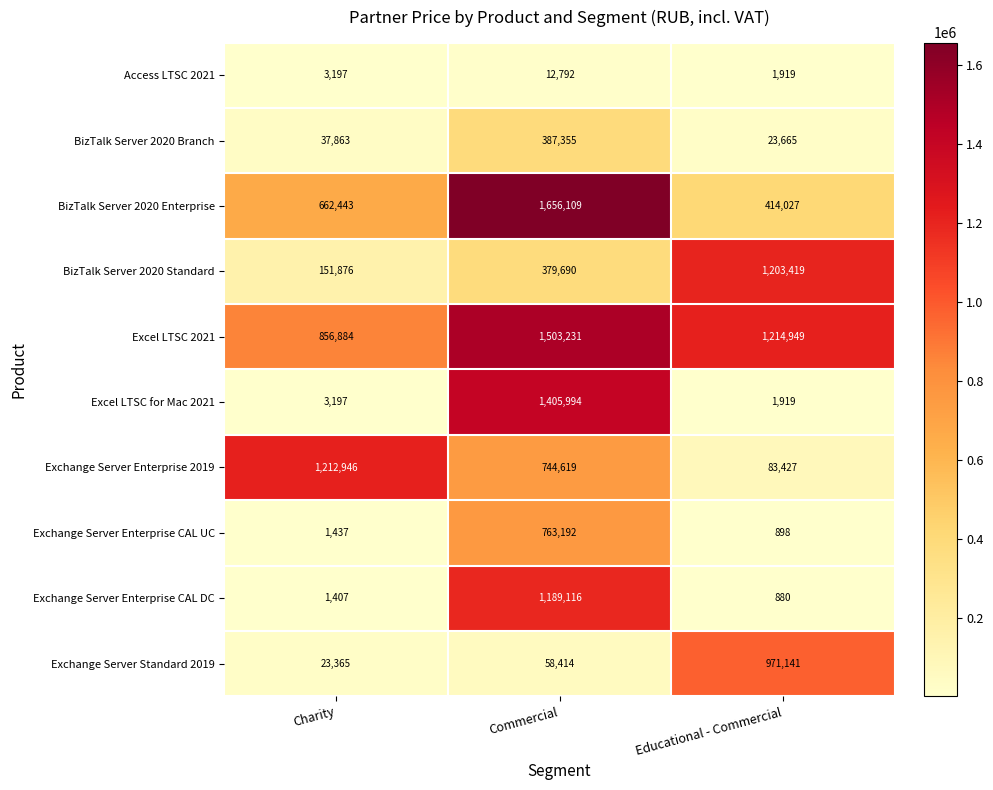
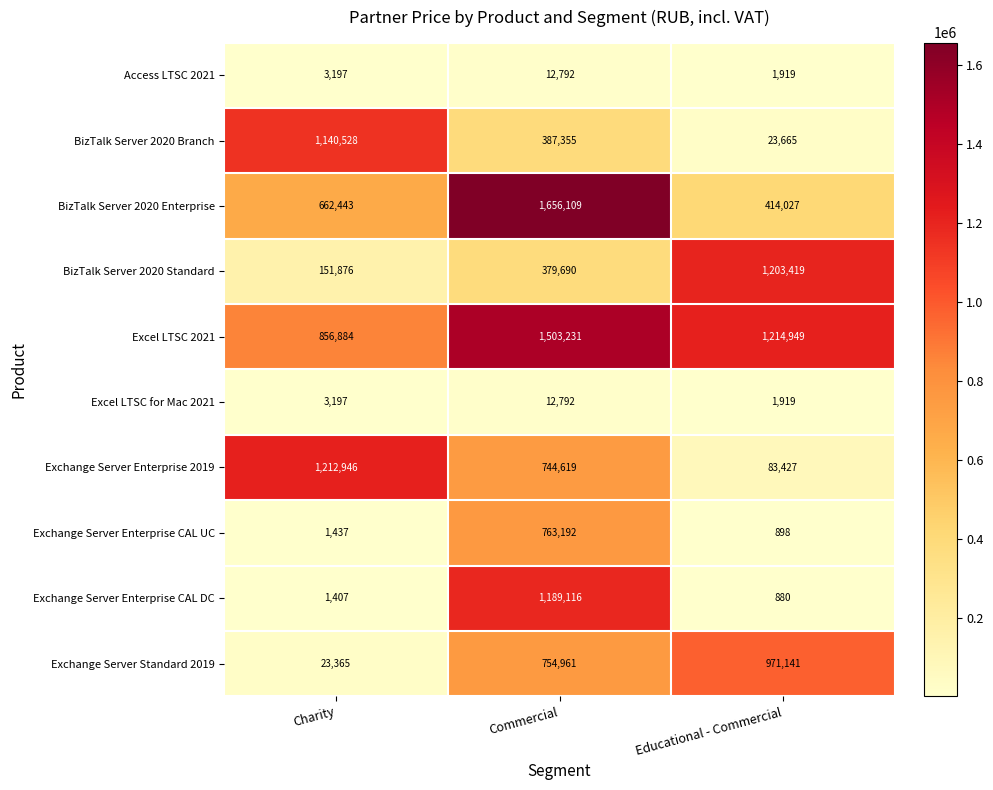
  {
    "Access LTSC 2021": {
      "Charity": "3,197",
      "Commercial": "12,792",
      "Educational - Commercial": "1,919"
    },
    "BizTalk Server 2020 Branch": {
-     "Charity": "37,863",
+     "Charity": "1,140,528",
      "Commercial": "387,355",
      "Educational - Commercial": "23,665"
    },
    "BizTalk Server 2020 Enterprise": {
      "Charity": "662,443",
      "Commercial": "1,656,109",
      "Educational - Commercial": "414,027"
    },
    "BizTalk Server 2020 Standard": {
      "Charity": "151,876",
      "Commercial": "379,690",
      "Educational - Commercial": "1,203,419"
    },
    "Excel LTSC 2021": {
      "Charity": "856,884",
      "Commercial": "1,503,231",
      "Educational - Commercial": "1,214,949"
    },
    "Excel LTSC for Mac 2021": {
      "Charity": "3,197",
-     "Commercial": "1,405,994",
+     "Commercial": "12,792",
      "Educational - Commercial": "1,919"
    },
    "Exchange Server Enterprise 2019": {
      "Charity": "1,212,946",
      "Commercial": "744,619",
      "Educational - Commercial": "83,427"
    },
    "Exchange Server Enterprise CAL UC": {
      "Charity": "1,437",
      "Commercial": "763,192",
      "Educational - Commercial": "898"
    },
    "Exchange Server Enterprise CAL DC": {
      "Charity": "1,407",
      "Commercial": "1,189,116",
      "Educational - Commercial": "880"
    },
    "Exchange Server Standard 2019": {
      "Charity": "23,365",
-     "Commercial": "58,414",
+     "Commercial": "754,961",
      "Educational - Commercial": "971,141"
    }
  }
